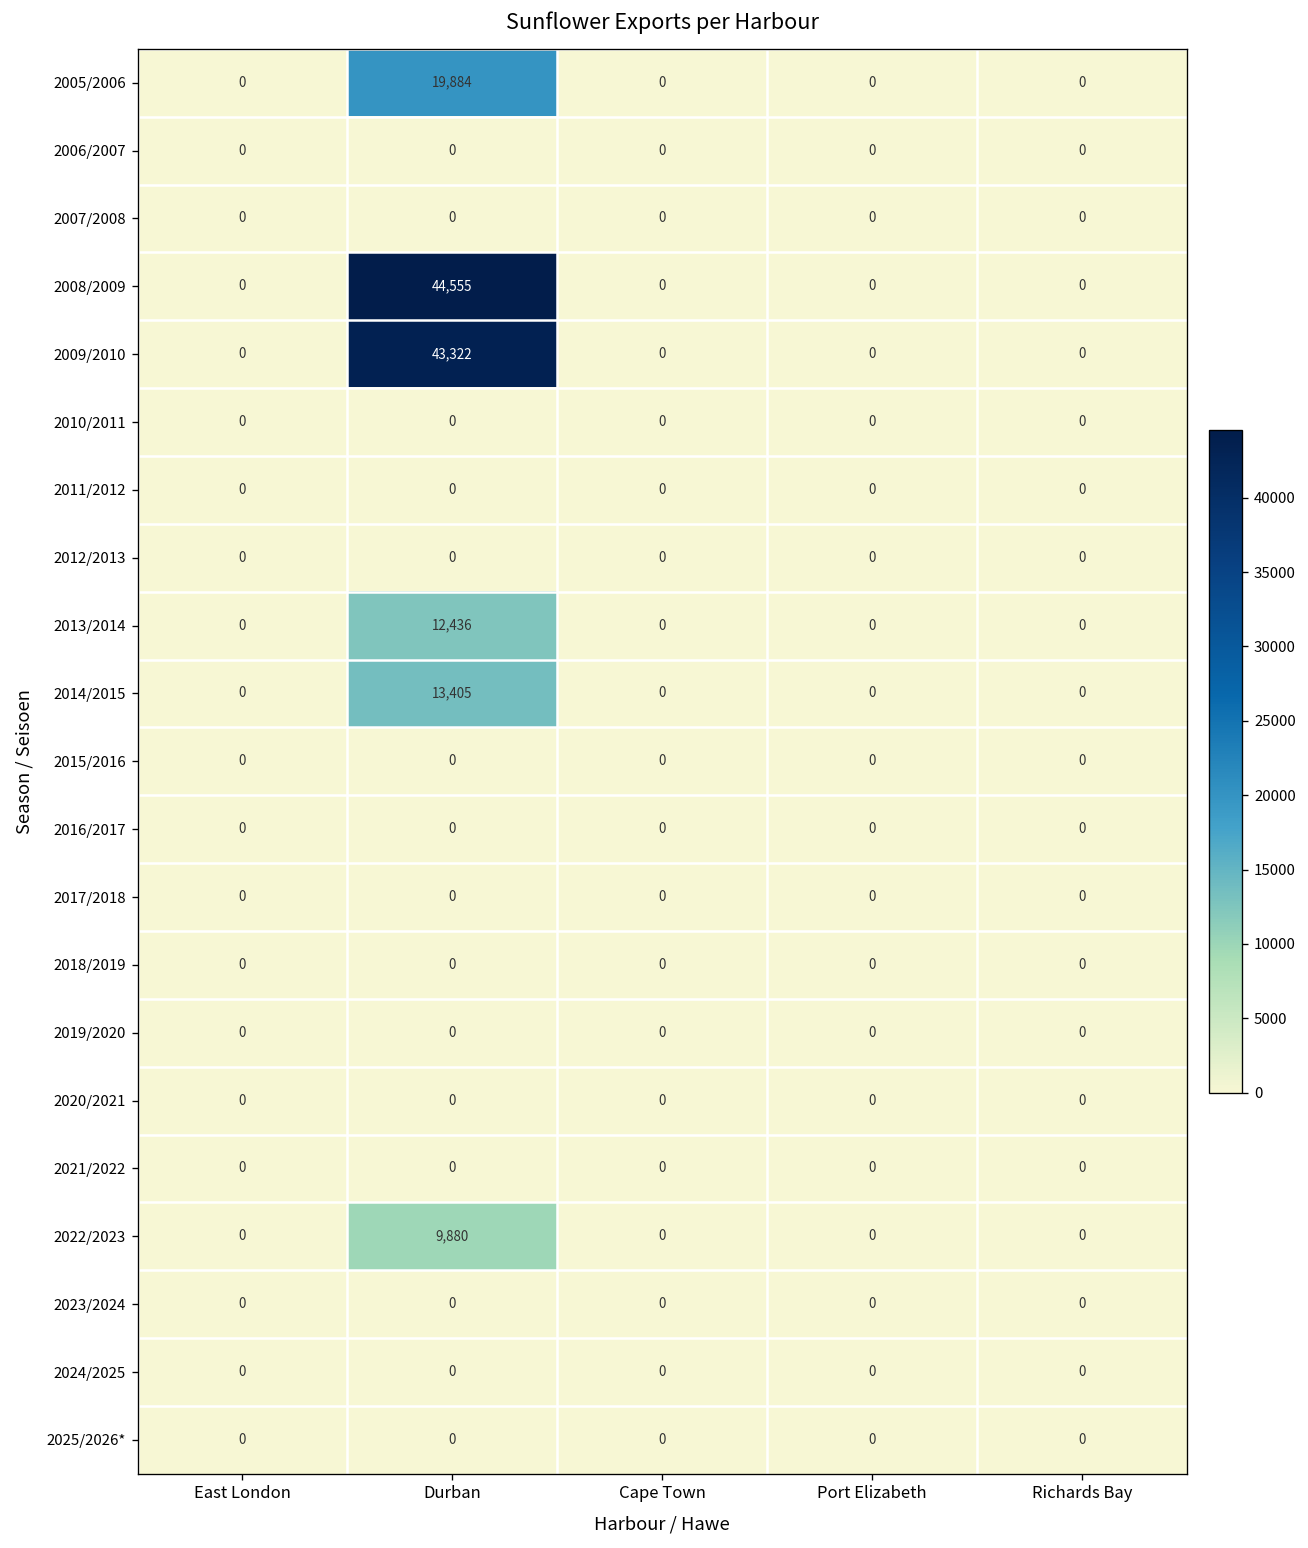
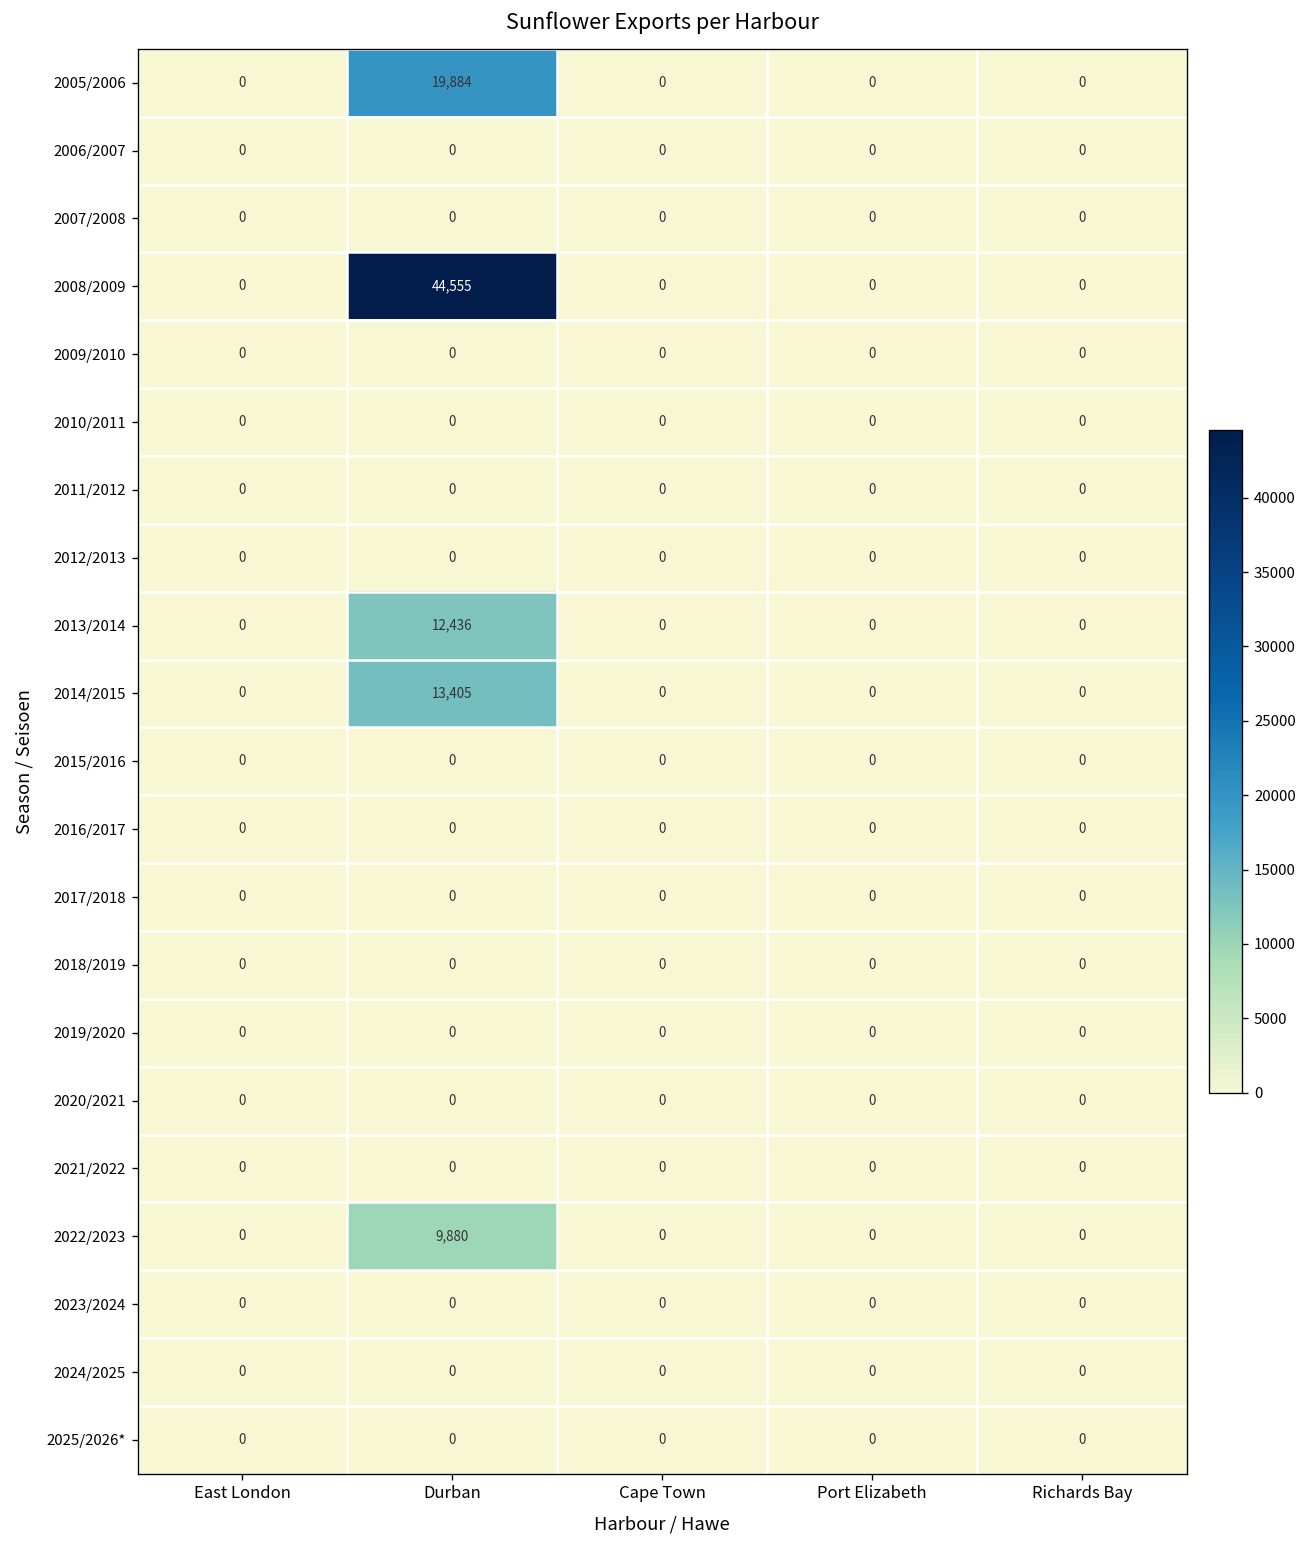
  {
    "2005/2006": {
      "East London": "0",
      "Durban": "19,884",
      "Cape Town": "0",
      "Port Elizabeth": "0",
      "Richards Bay": "0"
    },
    "2006/2007": {
      "East London": "0",
      "Durban": "0",
      "Cape Town": "0",
      "Port Elizabeth": "0",
      "Richards Bay": "0"
    },
    "2007/2008": {
      "East London": "0",
      "Durban": "0",
      "Cape Town": "0",
      "Port Elizabeth": "0",
      "Richards Bay": "0"
    },
    "2008/2009": {
      "East London": "0",
      "Durban": "44,555",
      "Cape Town": "0",
      "Port Elizabeth": "0",
      "Richards Bay": "0"
    },
    "2009/2010": {
      "East London": "0",
-     "Durban": "43,322",
+     "Durban": "0",
      "Cape Town": "0",
      "Port Elizabeth": "0",
      "Richards Bay": "0"
    },
    "2010/2011": {
      "East London": "0",
      "Durban": "0",
      "Cape Town": "0",
      "Port Elizabeth": "0",
      "Richards Bay": "0"
    },
    "2011/2012": {
      "East London": "0",
      "Durban": "0",
      "Cape Town": "0",
      "Port Elizabeth": "0",
      "Richards Bay": "0"
    },
    "2012/2013": {
      "East London": "0",
      "Durban": "0",
      "Cape Town": "0",
      "Port Elizabeth": "0",
      "Richards Bay": "0"
    },
    "2013/2014": {
      "East London": "0",
      "Durban": "12,436",
      "Cape Town": "0",
      "Port Elizabeth": "0",
      "Richards Bay": "0"
    },
    "2014/2015": {
      "East London": "0",
      "Durban": "13,405",
      "Cape Town": "0",
      "Port Elizabeth": "0",
      "Richards Bay": "0"
    },
    "2015/2016": {
      "East London": "0",
      "Durban": "0",
      "Cape Town": "0",
      "Port Elizabeth": "0",
      "Richards Bay": "0"
    },
    "2016/2017": {
      "East London": "0",
      "Durban": "0",
      "Cape Town": "0",
      "Port Elizabeth": "0",
      "Richards Bay": "0"
    },
    "2017/2018": {
      "East London": "0",
      "Durban": "0",
      "Cape Town": "0",
      "Port Elizabeth": "0",
      "Richards Bay": "0"
    },
    "2018/2019": {
      "East London": "0",
      "Durban": "0",
      "Cape Town": "0",
      "Port Elizabeth": "0",
      "Richards Bay": "0"
    },
    "2019/2020": {
      "East London": "0",
      "Durban": "0",
      "Cape Town": "0",
      "Port Elizabeth": "0",
      "Richards Bay": "0"
    },
    "2020/2021": {
      "East London": "0",
      "Durban": "0",
      "Cape Town": "0",
      "Port Elizabeth": "0",
      "Richards Bay": "0"
    },
    "2021/2022": {
      "East London": "0",
      "Durban": "0",
      "Cape Town": "0",
      "Port Elizabeth": "0",
      "Richards Bay": "0"
    },
    "2022/2023": {
      "East London": "0",
      "Durban": "9,880",
      "Cape Town": "0",
      "Port Elizabeth": "0",
      "Richards Bay": "0"
    },
    "2023/2024": {
      "East London": "0",
      "Durban": "0",
      "Cape Town": "0",
      "Port Elizabeth": "0",
      "Richards Bay": "0"
    },
    "2024/2025": {
      "East London": "0",
      "Durban": "0",
      "Cape Town": "0",
      "Port Elizabeth": "0",
      "Richards Bay": "0"
    },
    "2025/2026*": {
      "East London": "0",
      "Durban": "0",
      "Cape Town": "0",
      "Port Elizabeth": "0",
      "Richards Bay": "0"
    }
  }
